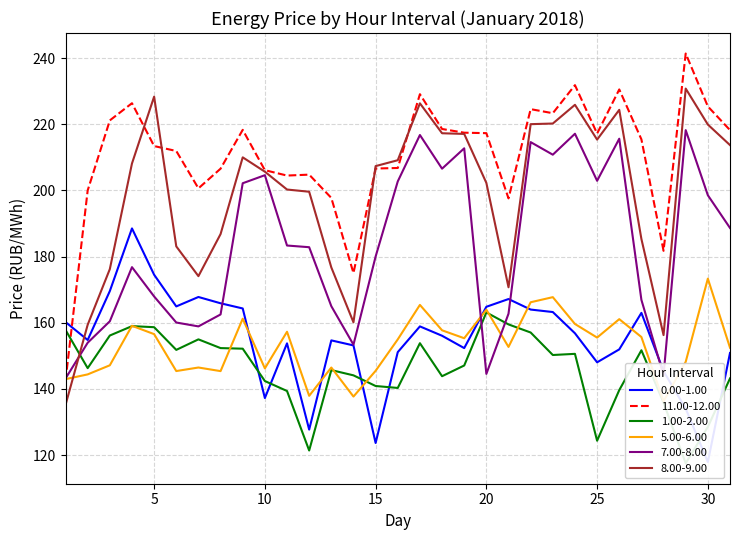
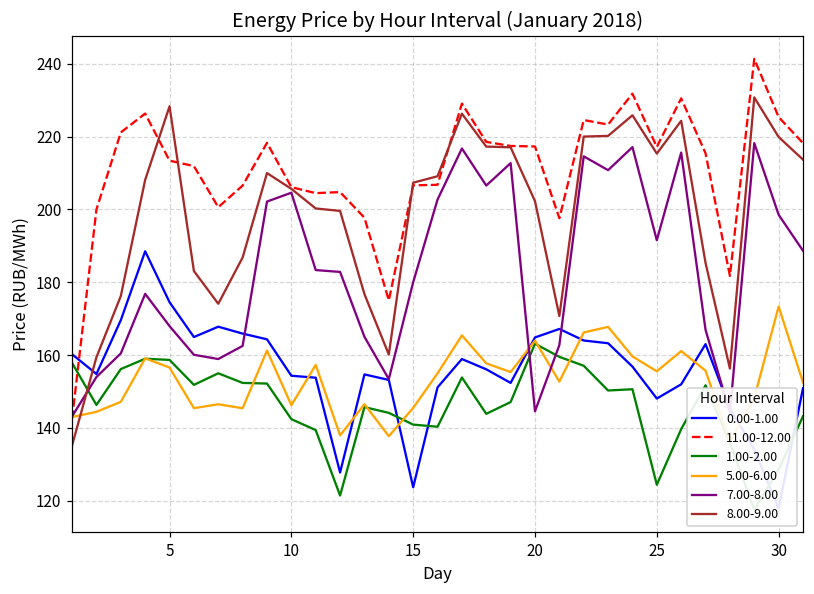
  {
    "0.00-1.00": {
      "5": 175,
-     "10": 137,
+     "10": 154,
      "15": 124,
      "20": 165,
      "25": 148
    },
    "11.00-12.00": {
      "5": 213,
      "20": 217,
      "25": 217,
      "30": 225
    },
    "1.00-2.00": {
      "5": 159,
      "10": 142,
      "15": 141,
      "20": 163,
      "25": 124
    },
    "5.00-6.00": {
      "5": 157,
      "10": 146,
      "15": 145,
      "20": 164,
      "25": 156,
      "30": 173
    },
    "7.00-8.00": {
      "5": 168,
      "10": 205,
      "15": 180,
      "20": 145,
-     "25": 203,
+     "25": 192,
      "30": 199
    },
    "8.00-9.00": {
      "5": 228,
      "20": 202,
      "25": 215,
      "30": 220
    }
  }
